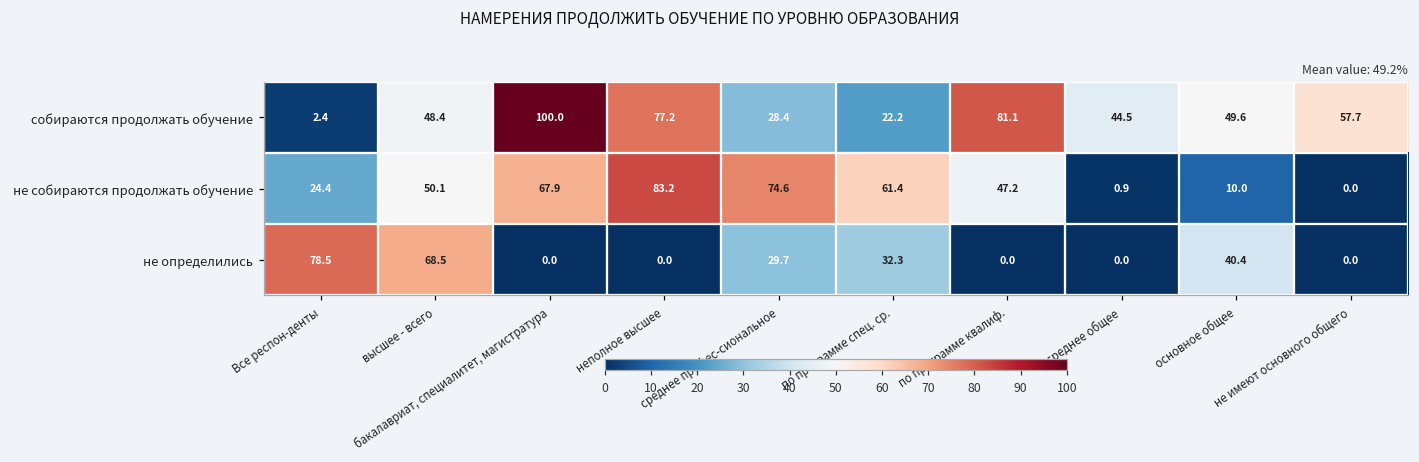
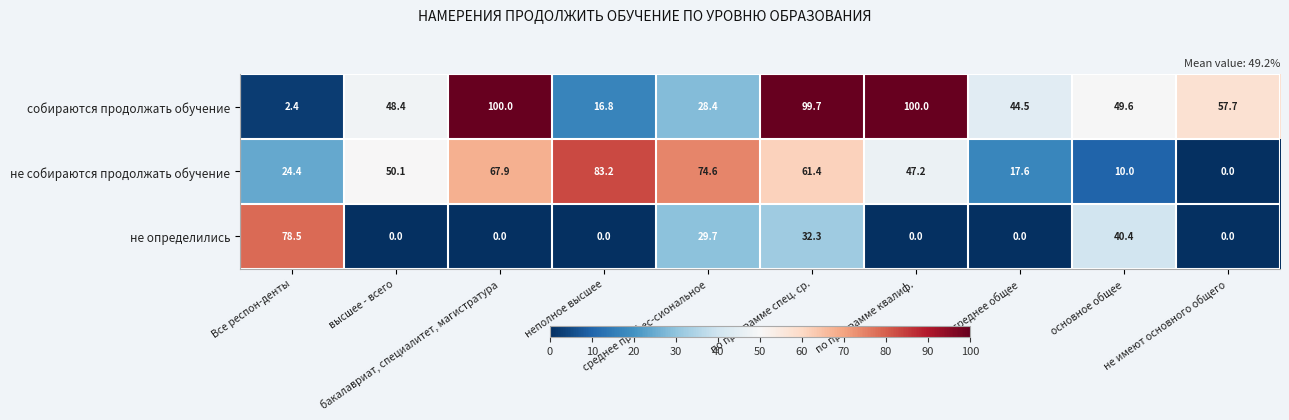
  {
    "собираются продолжать обучение": {
      "Все респон-денты": 2.4,
      "высшее - всего": 48.4,
      "бакалавриат, специалитет, магистратура": 100.0,
-     "неполное высшее": 77.2,
+     "неполное высшее": 16.8,
      "среднее профес-сиональное": 28.4,
-     "по программе спец. ср.": 22.2,
-     "по программе квалиф.": 81.1,
+     "по программе спец. ср.": 99.7,
+     "по программе квалиф.": 100.0,
      "среднее общее": 44.5,
      "основное общее": 49.6,
      "не имеют основного общего": 57.7
    },
    "не собираются продолжать обучение": {
      "Все респон-денты": 24.4,
      "высшее - всего": 50.1,
      "бакалавриат, специалитет, магистратура": 67.9,
      "неполное высшее": 83.2,
      "среднее профес-сиональное": 74.6,
      "по программе спец. ср.": 61.4,
      "по программе квалиф.": 47.2,
-     "среднее общее": 0.9,
+     "среднее общее": 17.6,
      "основное общее": 10.0,
      "не имеют основного общего": 0.0
    },
    "не определились": {
      "Все респон-денты": 78.5,
-     "высшее - всего": 68.5,
+     "высшее - всего": 0.0,
      "бакалавриат, специалитет, магистратура": 0.0,
      "неполное высшее": 0.0,
      "среднее профес-сиональное": 29.7,
      "по программе спец. ср.": 32.3,
      "по программе квалиф.": 0.0,
      "среднее общее": 0.0,
      "основное общее": 40.4,
      "не имеют основного общего": 0.0
    }
  }
